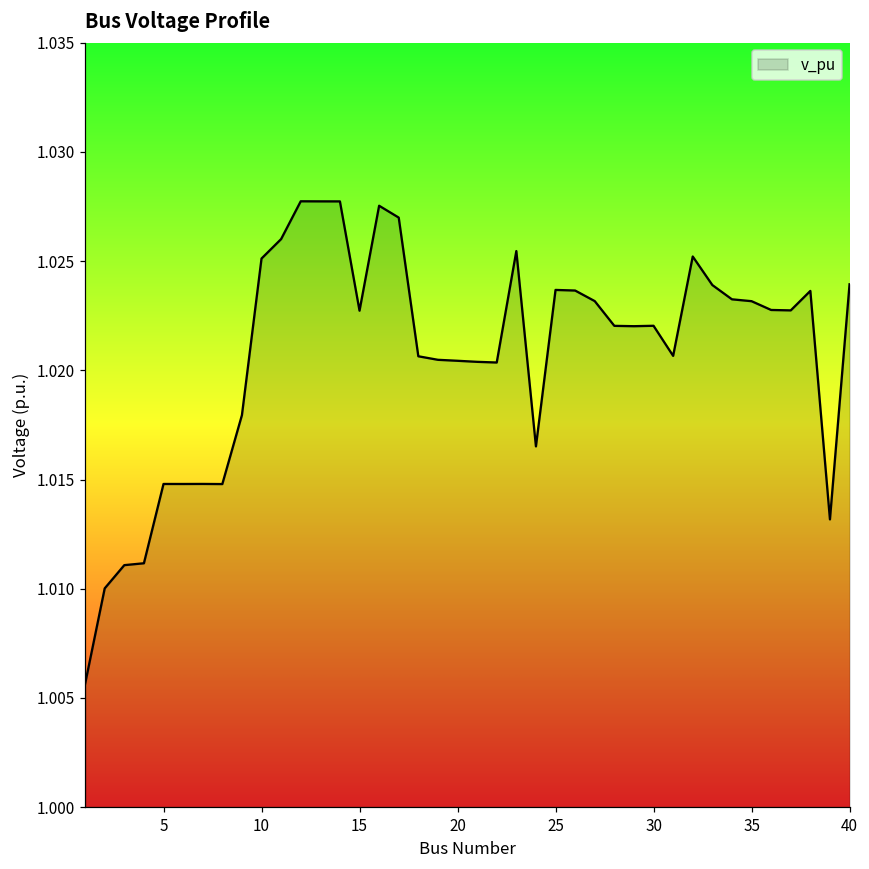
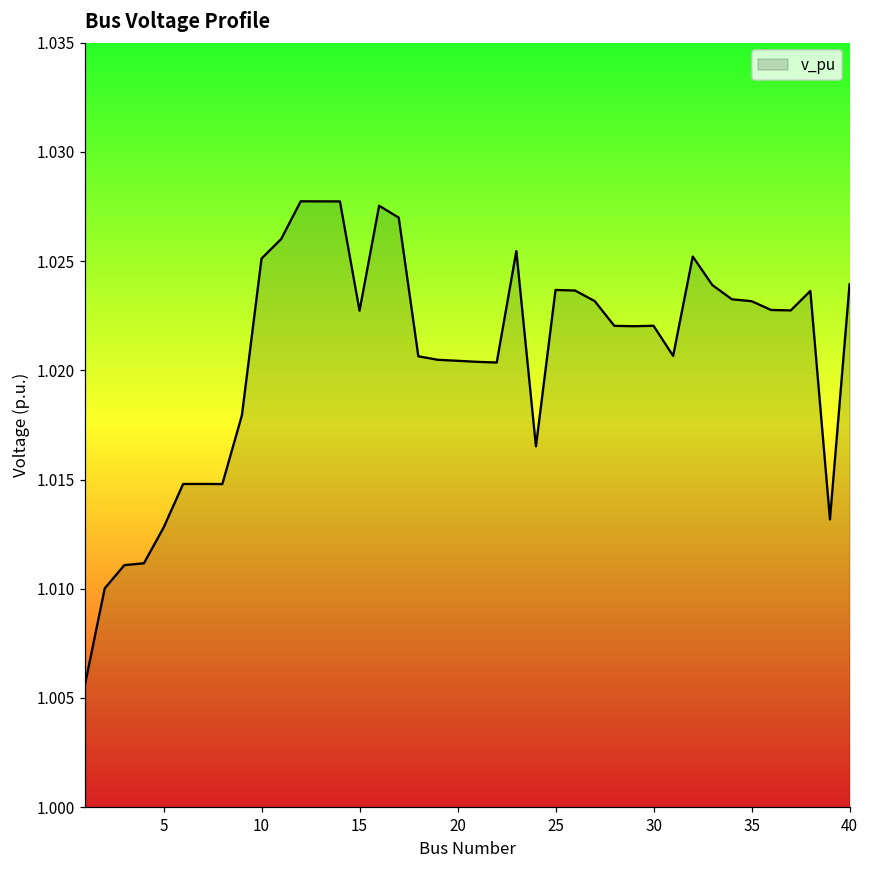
  {
-   "5": 1.0148,
+   "5": 1.0128,
    "10": 1.0251,
    "15": 1.0227,
    "20": 1.0204,
    "25": 1.0237,
    "30": 1.0220,
    "35": 1.0232,
    "40": 1.0239
  }
